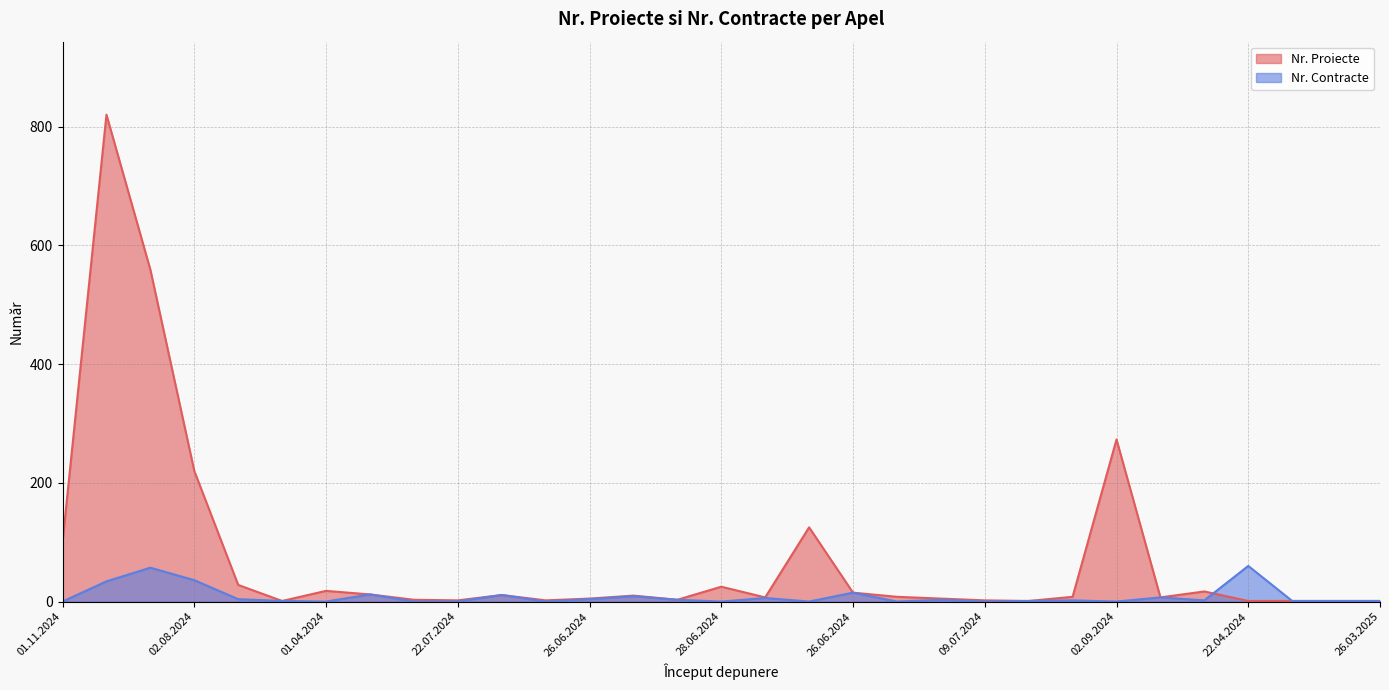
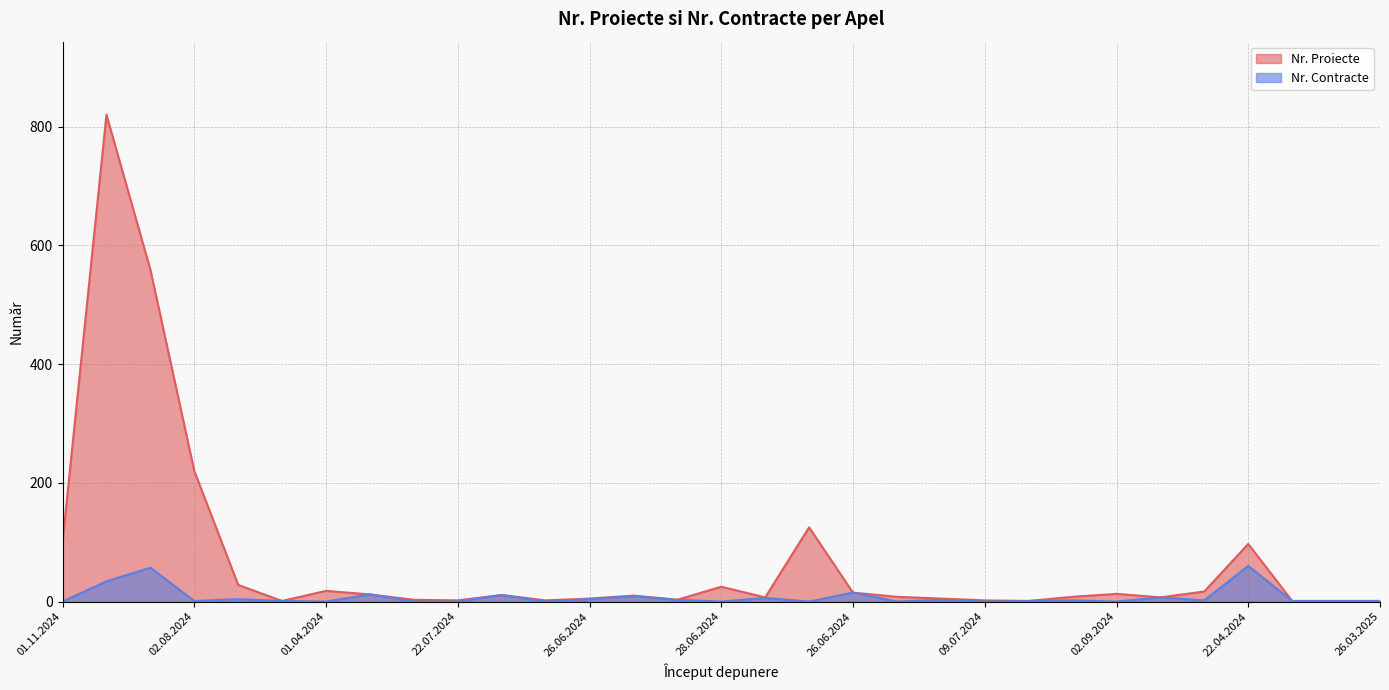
  {
    "Nr. Proiecte": {
      "01.11.2024": 100,
      "02.08.2024": 220,
      "01.04.2024": 20,
      "28.06.2024": 30,
-     "02.09.2024": 270,
-     "22.04.2024": 0
+     "02.09.2024": 10,
+     "22.04.2024": 100
    },
    "Nr. Contracte": {
      "01.11.2024": 0,
-     "02.08.2024": 40,
+     "02.08.2024": 0,
      "01.04.2024": 0,
      "28.06.2024": 0,
      "02.09.2024": 0,
      "22.04.2024": 60
    }
  }
